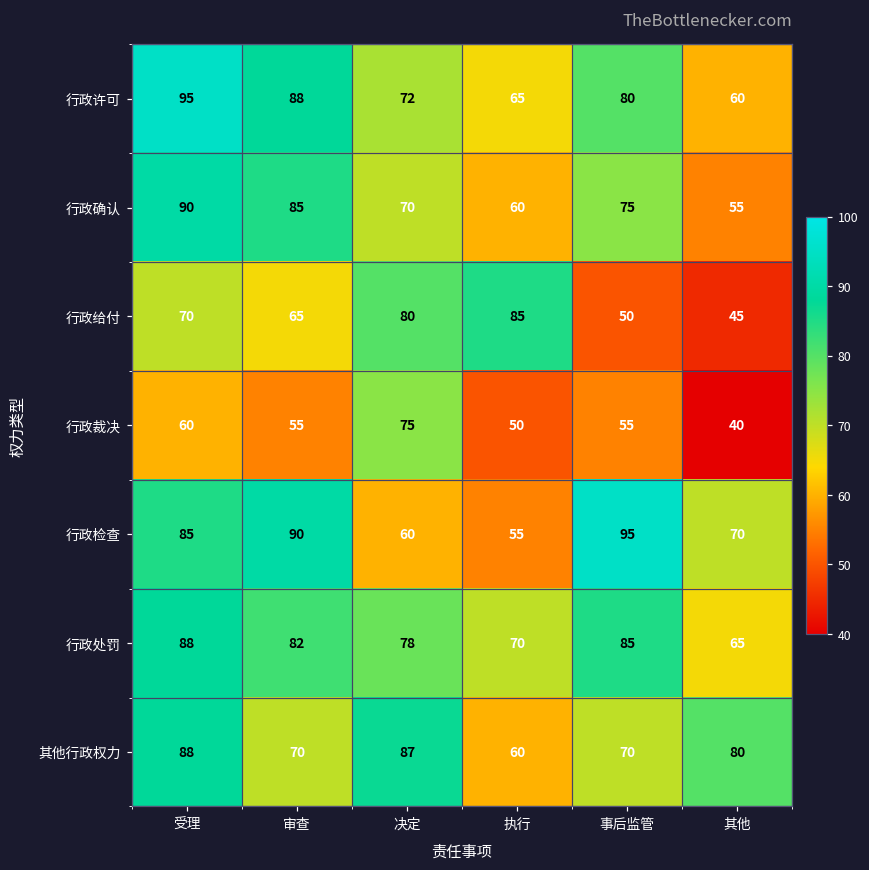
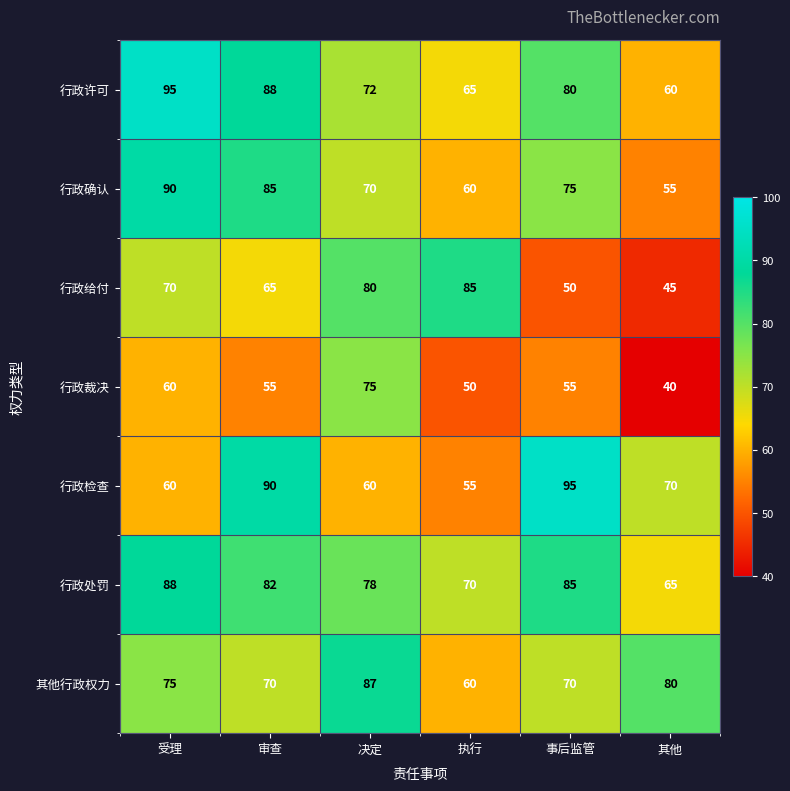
  {
    "行政许可": {
      "受理": 95,
      "审查": 88,
      "决定": 72,
      "执行": 65,
      "事后监管": 80,
      "其他": 60
    },
    "行政确认": {
      "受理": 90,
      "审查": 85,
      "决定": 70,
      "执行": 60,
      "事后监管": 75,
      "其他": 55
    },
    "行政给付": {
      "受理": 70,
      "审查": 65,
      "决定": 80,
      "执行": 85,
      "事后监管": 50,
      "其他": 45
    },
    "行政裁决": {
      "受理": 60,
      "审查": 55,
      "决定": 75,
      "执行": 50,
      "事后监管": 55,
      "其他": 40
    },
    "行政检查": {
-     "受理": 85,
+     "受理": 60,
      "审查": 90,
      "决定": 60,
      "执行": 55,
      "事后监管": 95,
      "其他": 70
    },
    "行政处罚": {
      "受理": 88,
      "审查": 82,
      "决定": 78,
      "执行": 70,
      "事后监管": 85,
      "其他": 65
    },
    "其他行政权力": {
-     "受理": 88,
+     "受理": 75,
      "审查": 70,
      "决定": 87,
      "执行": 60,
      "事后监管": 70,
      "其他": 80
    }
  }
